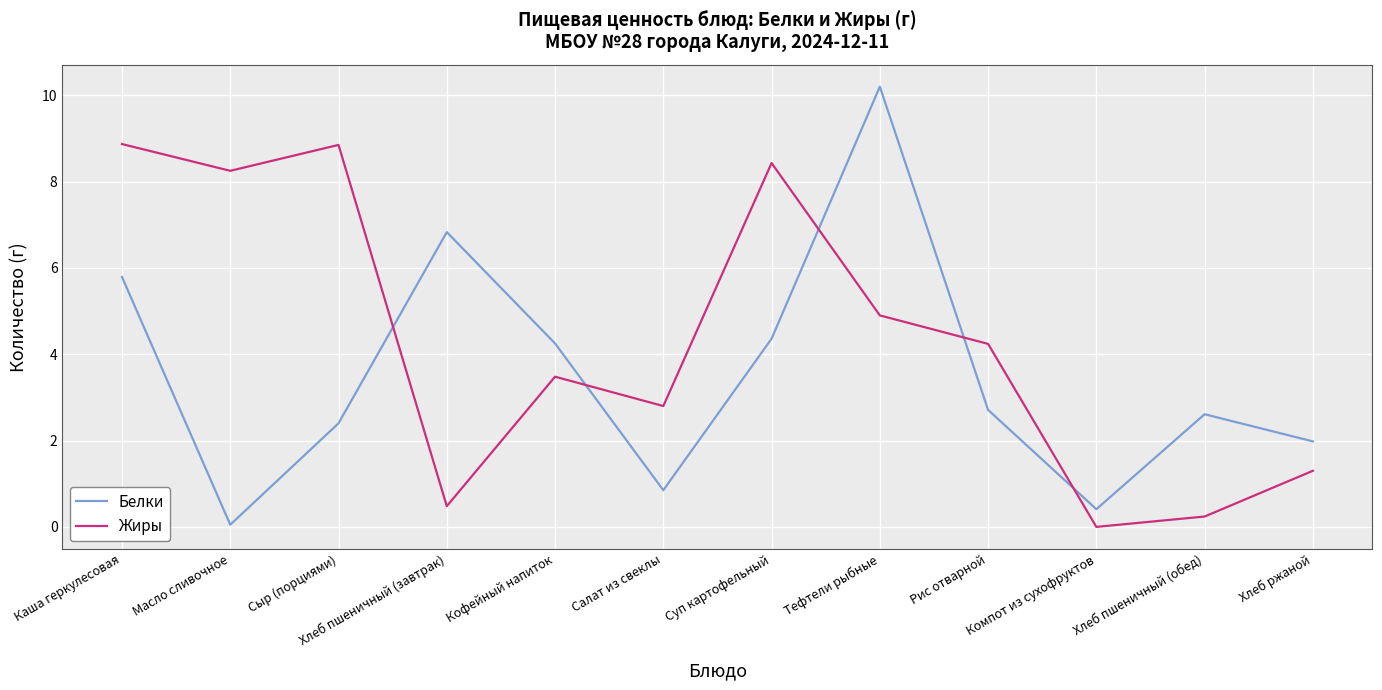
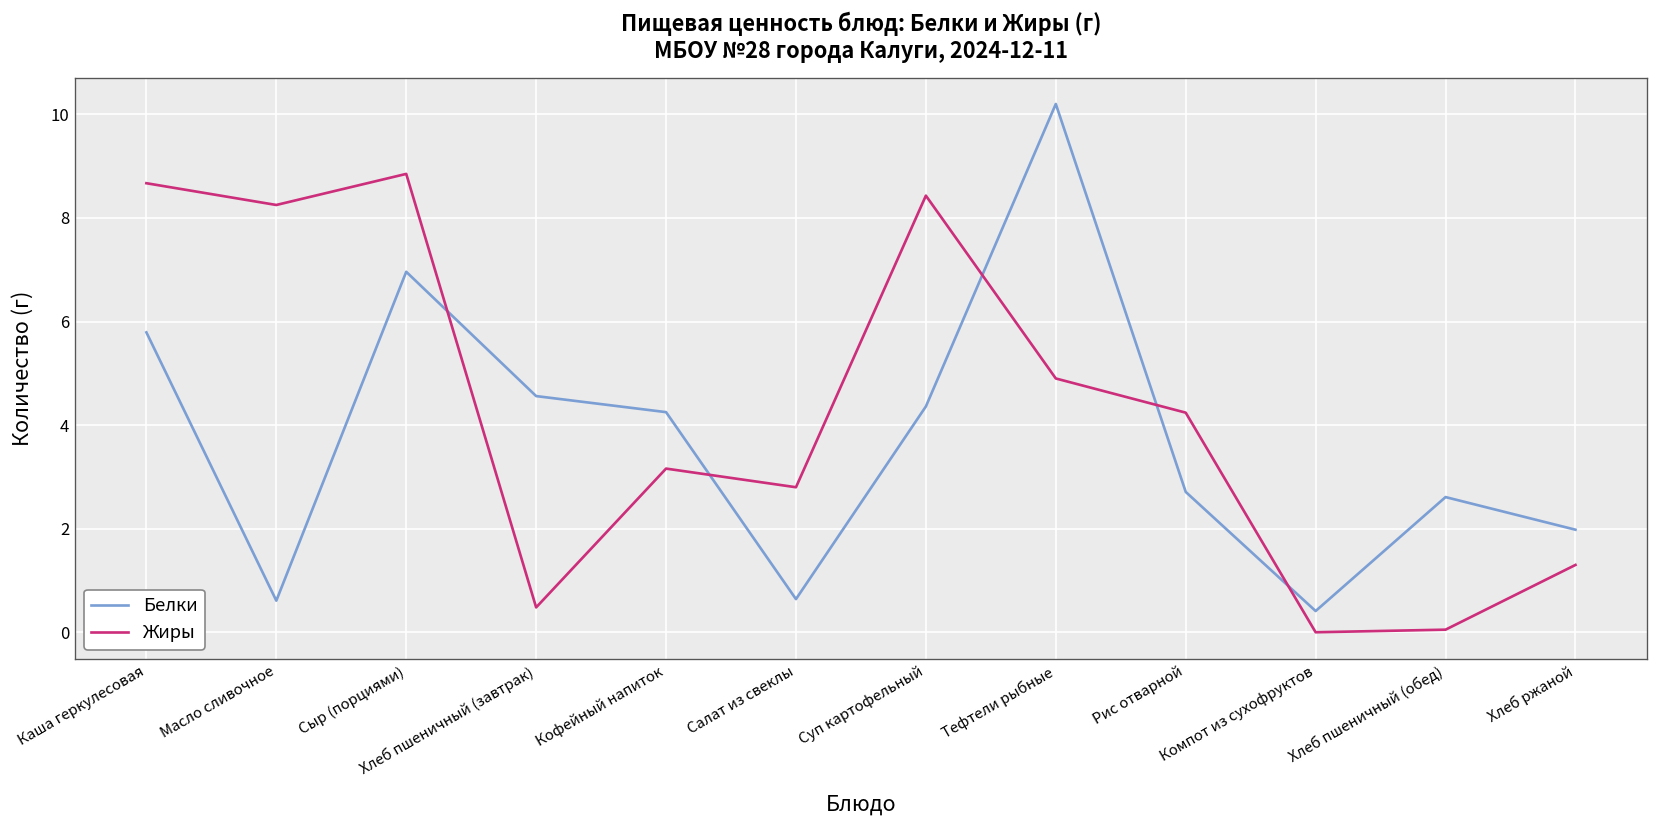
  {
    "Белки": {
      "Каша геркулесовая": 5.8,
-     "Масло сливочное": 0.1,
-     "Сыр (порциями)": 2.4,
-     "Хлеб пшеничный (завтрак)": 6.8,
+     "Масло сливочное": 0.6,
+     "Сыр (порциями)": 7.0,
+     "Хлеб пшеничный (завтрак)": 4.6,
      "Кофейный напиток": 4.3,
-     "Салат из свеклы": 0.9,
+     "Салат из свеклы": 0.6,
      "Суп картофельный": 4.4,
      "Тефтели рыбные": 10.2,
      "Рис отварной": 2.7,
      "Компот из сухофруктов": 0.4,
      "Хлеб пшеничный (обед)": 2.6,
      "Хлеб ржаной": 2.0
    },
    "Жиры": {
-     "Каша геркулесовая": 8.9,
+     "Каша геркулесовая": 8.7,
      "Масло сливочное": 8.3,
      "Сыр (порциями)": 8.9,
      "Хлеб пшеничный (завтрак)": 0.5,
-     "Кофейный напиток": 3.5,
+     "Кофейный напиток": 3.2,
      "Салат из свеклы": 2.8,
      "Суп картофельный": 8.4,
      "Тефтели рыбные": 4.9,
      "Рис отварной": 4.2,
      "Компот из сухофруктов": 0.0,
-     "Хлеб пшеничный (обед)": 0.2,
+     "Хлеб пшеничный (обед)": 0.1,
      "Хлеб ржаной": 1.3
    }
  }
